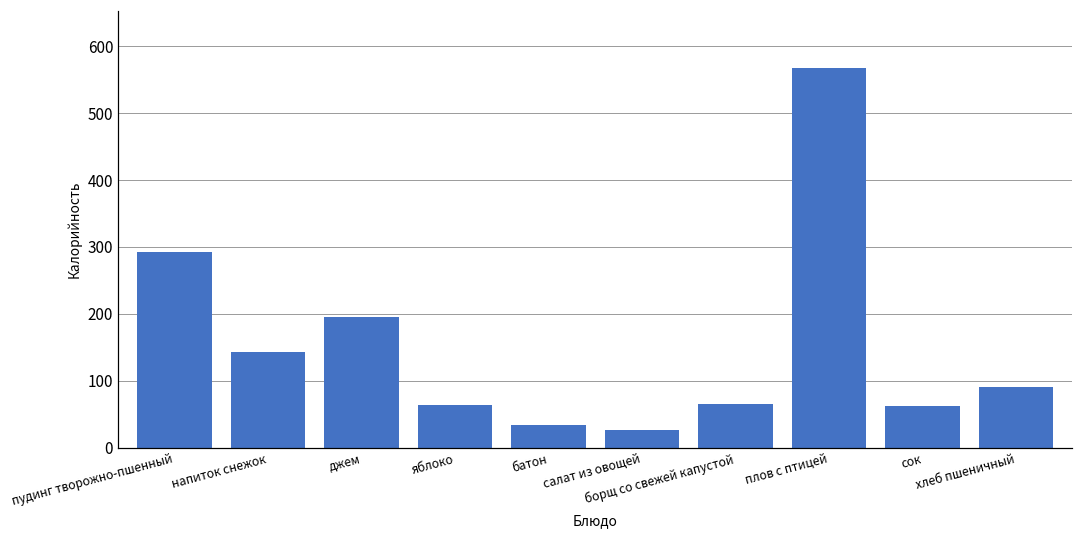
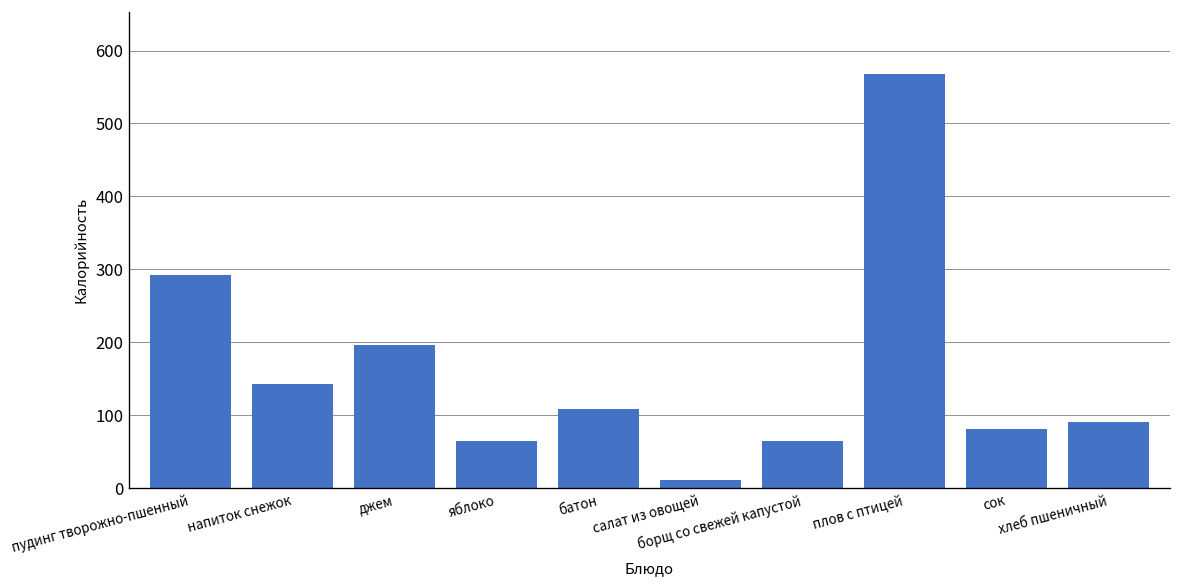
  {
    "пудинг творожно-пшенный": 290,
    "напиток снежок": 140,
    "джем": 200,
    "яблоко": 60,
-   "батон": 30,
-   "салат из овощей": 30,
+   "батон": 110,
+   "салат из овощей": 10,
    "борщ со свежей капустой": 60,
    "плов с птицей": 570,
-   "сок": 60,
+   "сок": 80,
    "хлеб пшеничный": 90
  }
